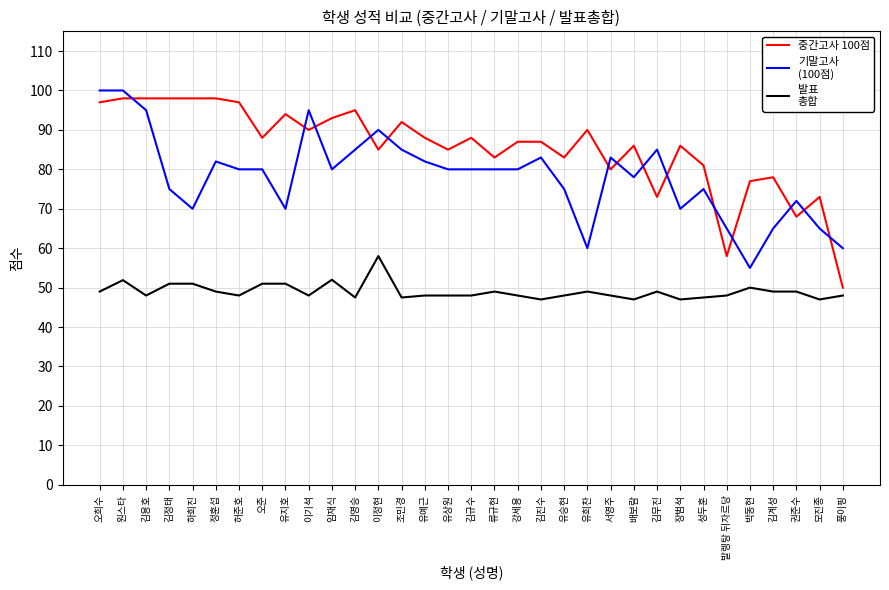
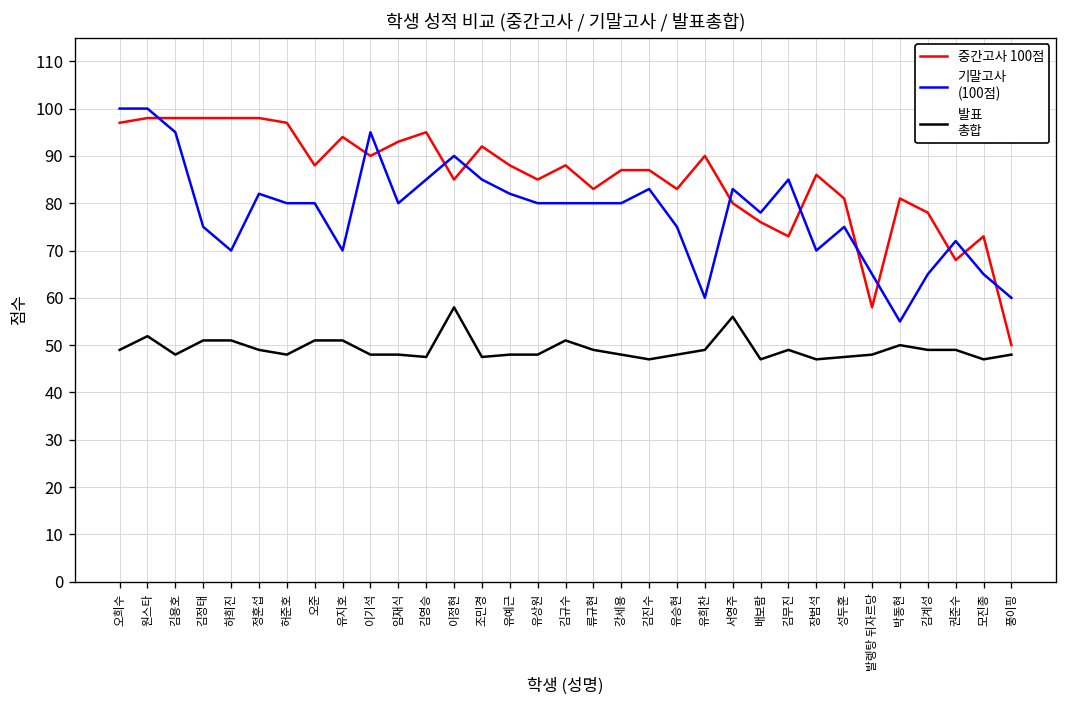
  {
    "중간고사 100점": {
      "오희수": 97,
      "원스타": 98,
      "김용호": 98,
      "김정태": 98,
      "하희진": 98,
      "정훈섭": 98,
      "허준호": 97,
      "오준": 88,
      "유지호": 94,
      "이기석": 90,
      "임재식": 93,
      "김영승": 95,
      "이정현": 85,
      "조민경": 92,
      "유예근": 88,
      "유상원": 85,
      "김규수": 88,
      "류규현": 83,
      "강세용": 87,
      "김진수": 87,
      "유승현": 83,
      "유희찬": 90,
      "서영주": 80,
-     "배보람": 86,
+     "배보람": 76,
      "김무진": 73,
      "장범석": 86,
      "성두훈": 81,
      "발렝탕 뒤자르당": 58,
-     "박동현": 77,
+     "박동현": 81,
      "김계성": 78,
      "권준수": 68,
      "모진종": 73,
      "풍이핑": 50
    },
    "기말고사 (100점)": {
      "오희수": 100,
      "원스타": 100,
      "김용호": 95,
      "김정태": 75,
      "하희진": 70,
      "정훈섭": 82,
      "허준호": 80,
      "오준": 80,
      "유지호": 70,
      "이기석": 95,
      "임재식": 80,
      "김영승": 85,
      "이정현": 90,
      "조민경": 85,
      "유예근": 82,
      "유상원": 80,
      "김규수": 80,
      "류규현": 80,
      "강세용": 80,
      "김진수": 83,
      "유승현": 75,
      "유희찬": 60,
      "서영주": 83,
      "배보람": 78,
      "김무진": 85,
      "장범석": 70,
      "성두훈": 75,
      "발렝탕 뒤자르당": 65,
      "박동현": 55,
      "김계성": 65,
      "권준수": 72,
      "모진종": 65,
      "풍이핑": 60
    },
    "발표 총합": {
      "오희수": 49,
      "원스타": 52,
      "김용호": 48,
      "김정태": 51,
      "하희진": 51,
      "정훈섭": 49,
      "허준호": 48,
      "오준": 51,
      "유지호": 51,
      "이기석": 48,
-     "임재식": 52,
+     "임재식": 48,
      "김영승": 48,
      "이정현": 58,
      "조민경": 48,
      "유예근": 48,
      "유상원": 48,
-     "김규수": 48,
+     "김규수": 51,
      "류규현": 49,
      "강세용": 48,
      "김진수": 47,
      "유승현": 48,
      "유희찬": 49,
-     "서영주": 48,
+     "서영주": 56,
      "배보람": 47,
      "김무진": 49,
      "장범석": 47,
      "성두훈": 48,
      "발렝탕 뒤자르당": 48,
      "박동현": 50,
      "김계성": 49,
      "권준수": 49,
      "모진종": 47,
      "풍이핑": 48
    }
  }
